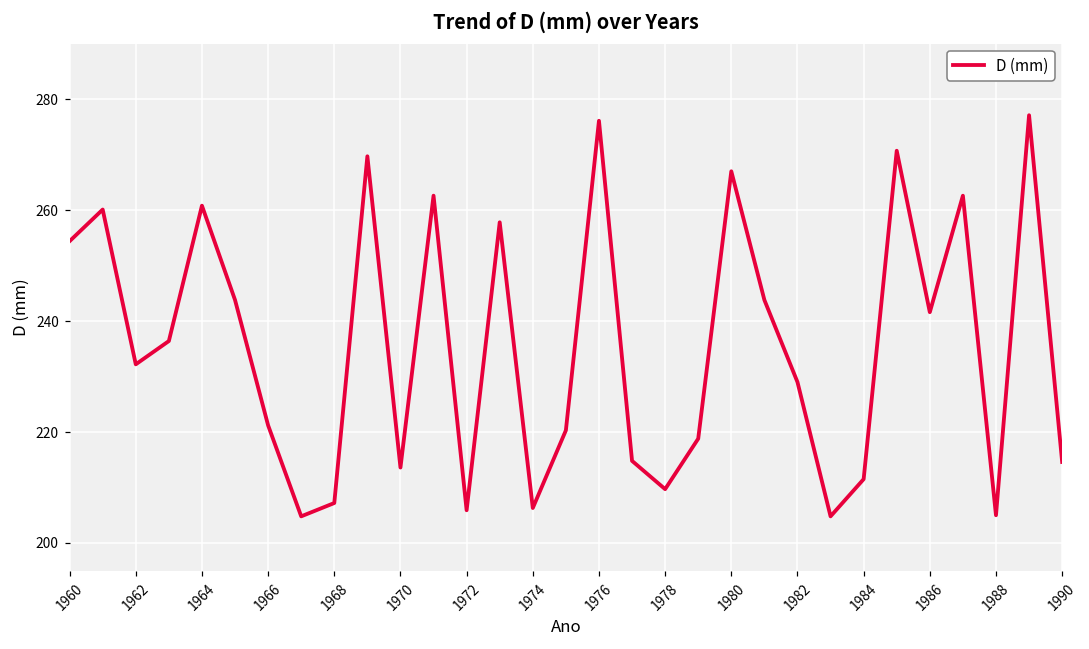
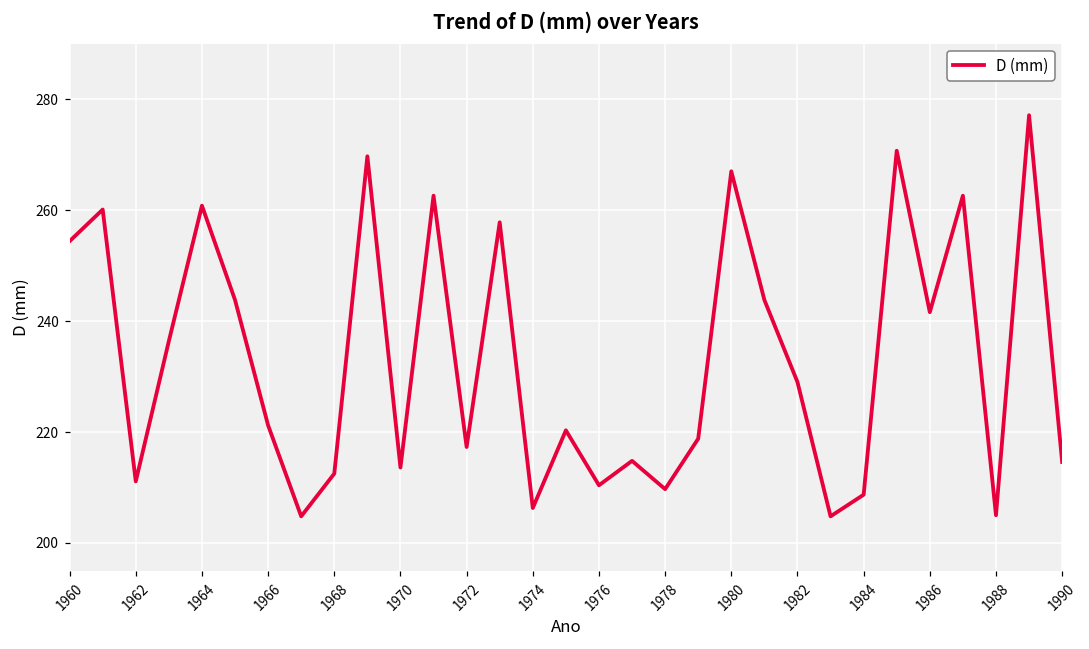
  {
    "1960": 254,
-   "1962": 232,
+   "1962": 211,
    "1964": 261,
    "1966": 221,
-   "1968": 207,
+   "1968": 213,
    "1970": 214,
-   "1972": 206,
+   "1972": 217,
    "1974": 206,
-   "1976": 276,
+   "1976": 210,
    "1978": 210,
    "1980": 267,
    "1982": 229,
-   "1984": 212,
+   "1984": 209,
    "1986": 242,
    "1988": 205,
    "1990": 215
  }
